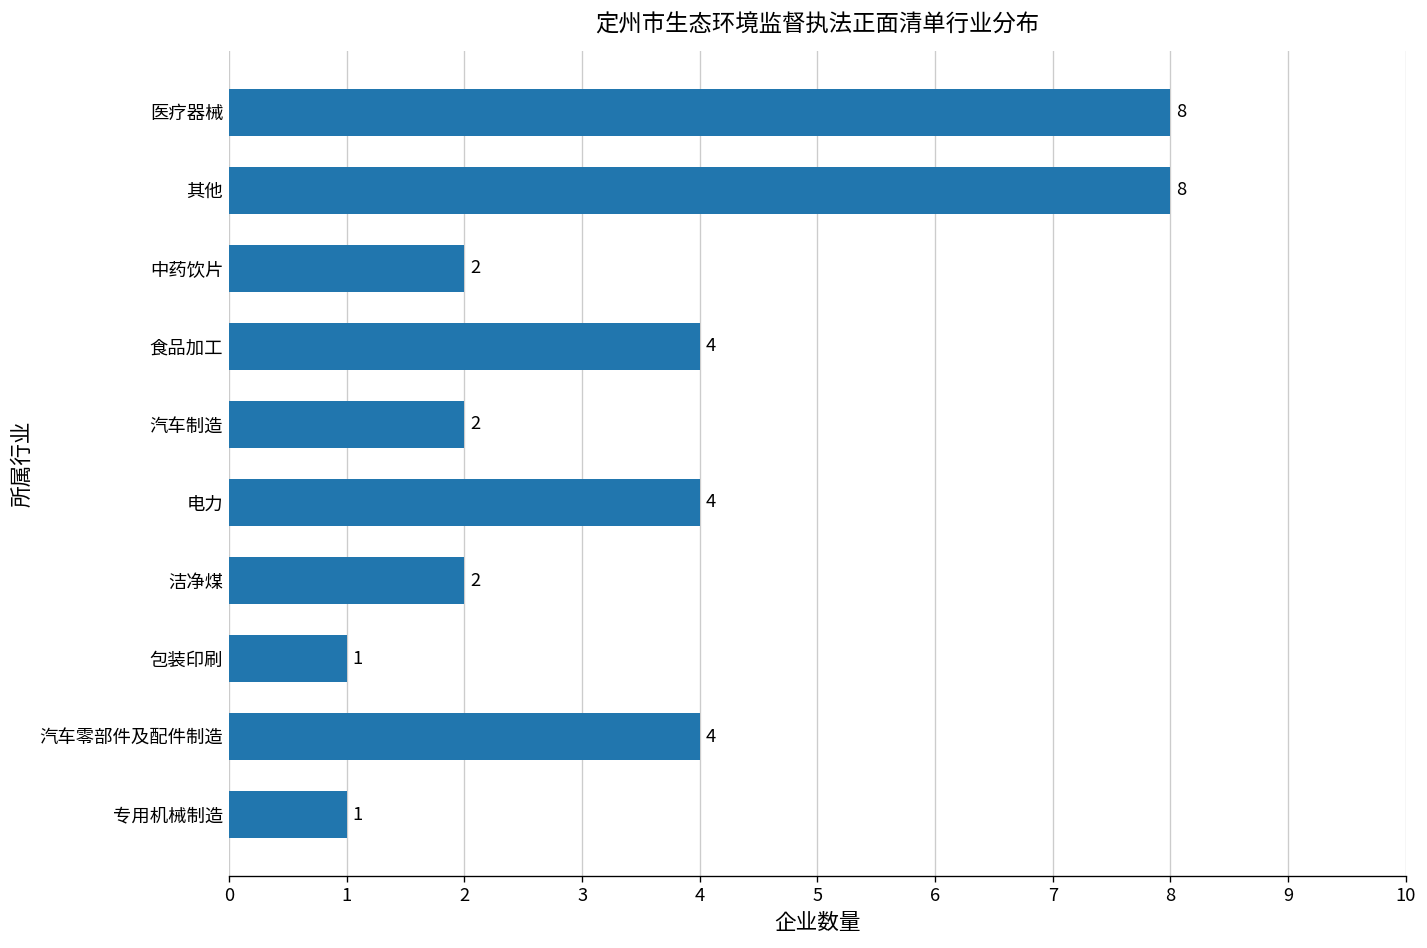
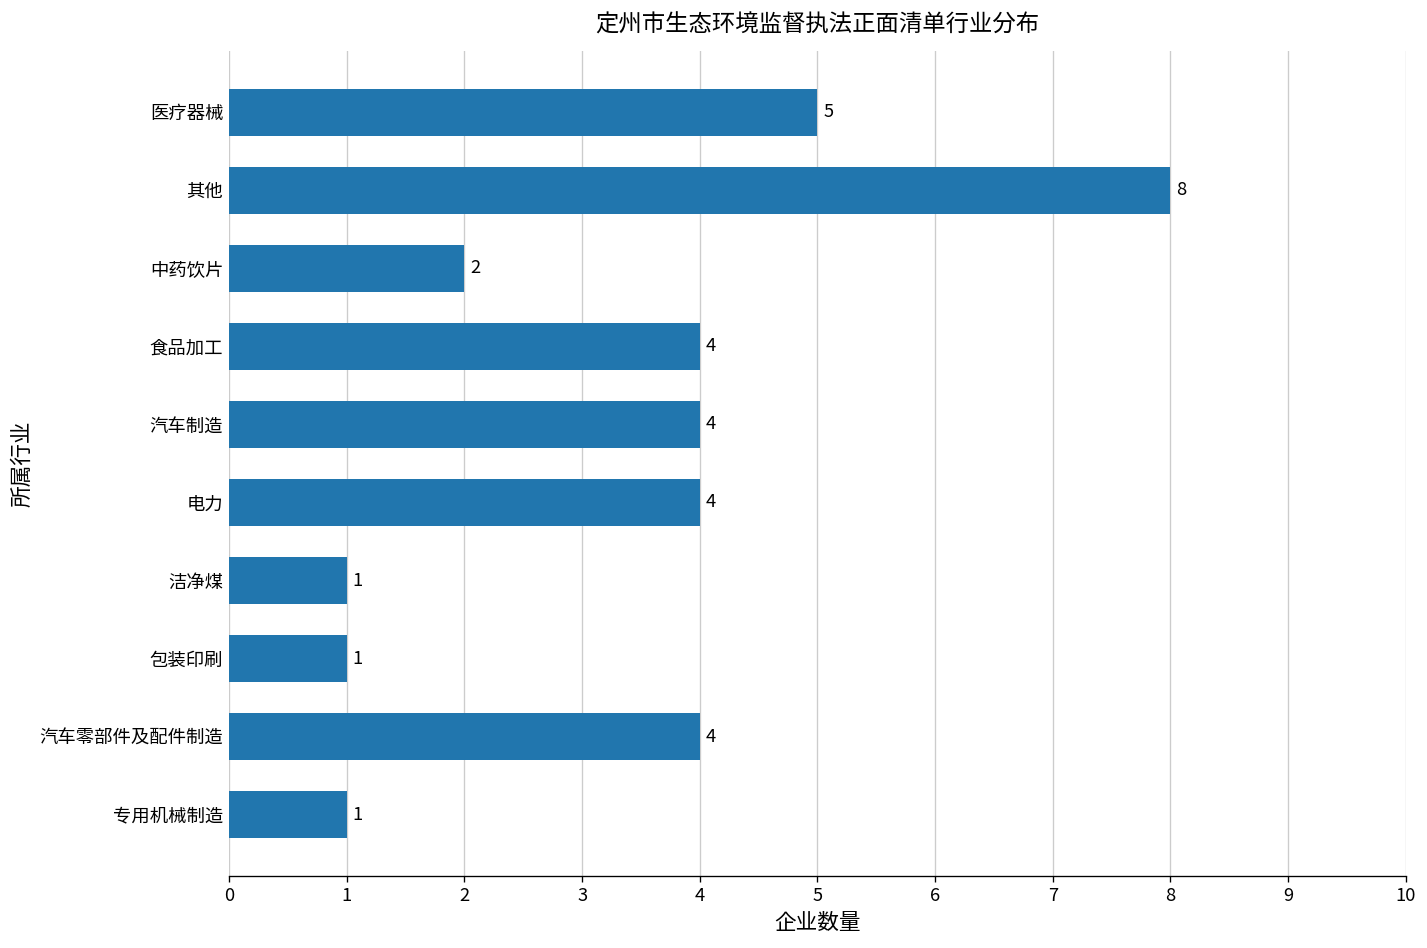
  {
-   "医疗器械": 8,
+   "医疗器械": 5,
    "其他": 8,
    "中药饮片": 2,
    "食品加工": 4,
-   "汽车制造": 2,
+   "汽车制造": 4,
    "电力": 4,
-   "洁净煤": 2,
+   "洁净煤": 1,
    "包装印刷": 1,
    "汽车零部件及配件制造": 4,
    "专用机械制造": 1
  }
